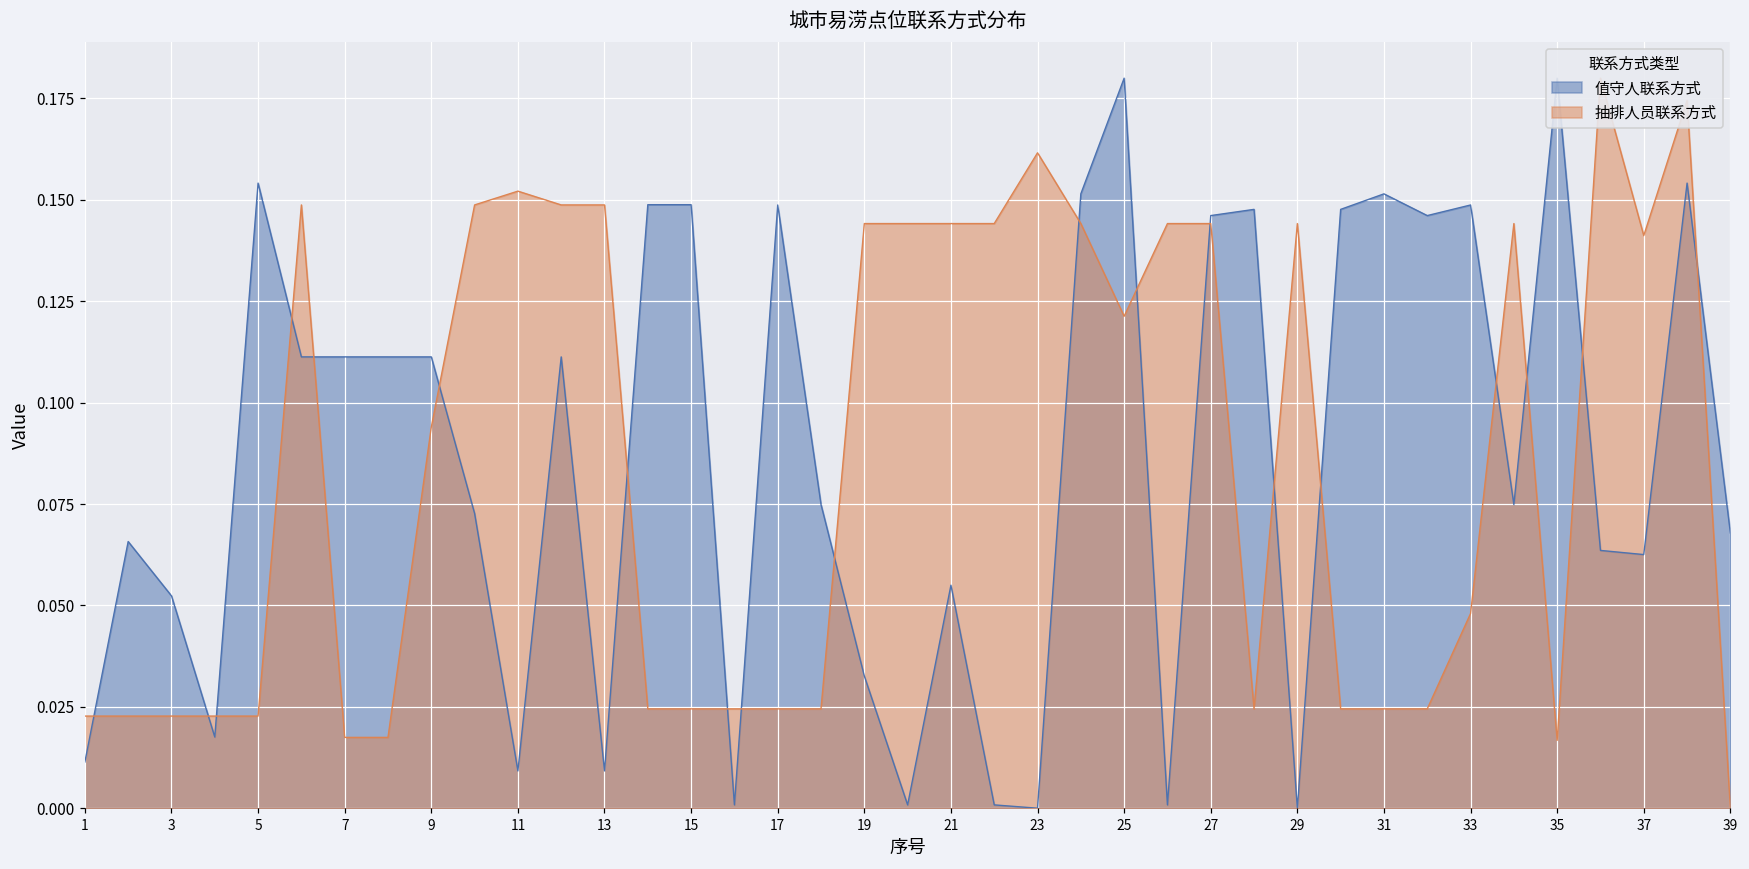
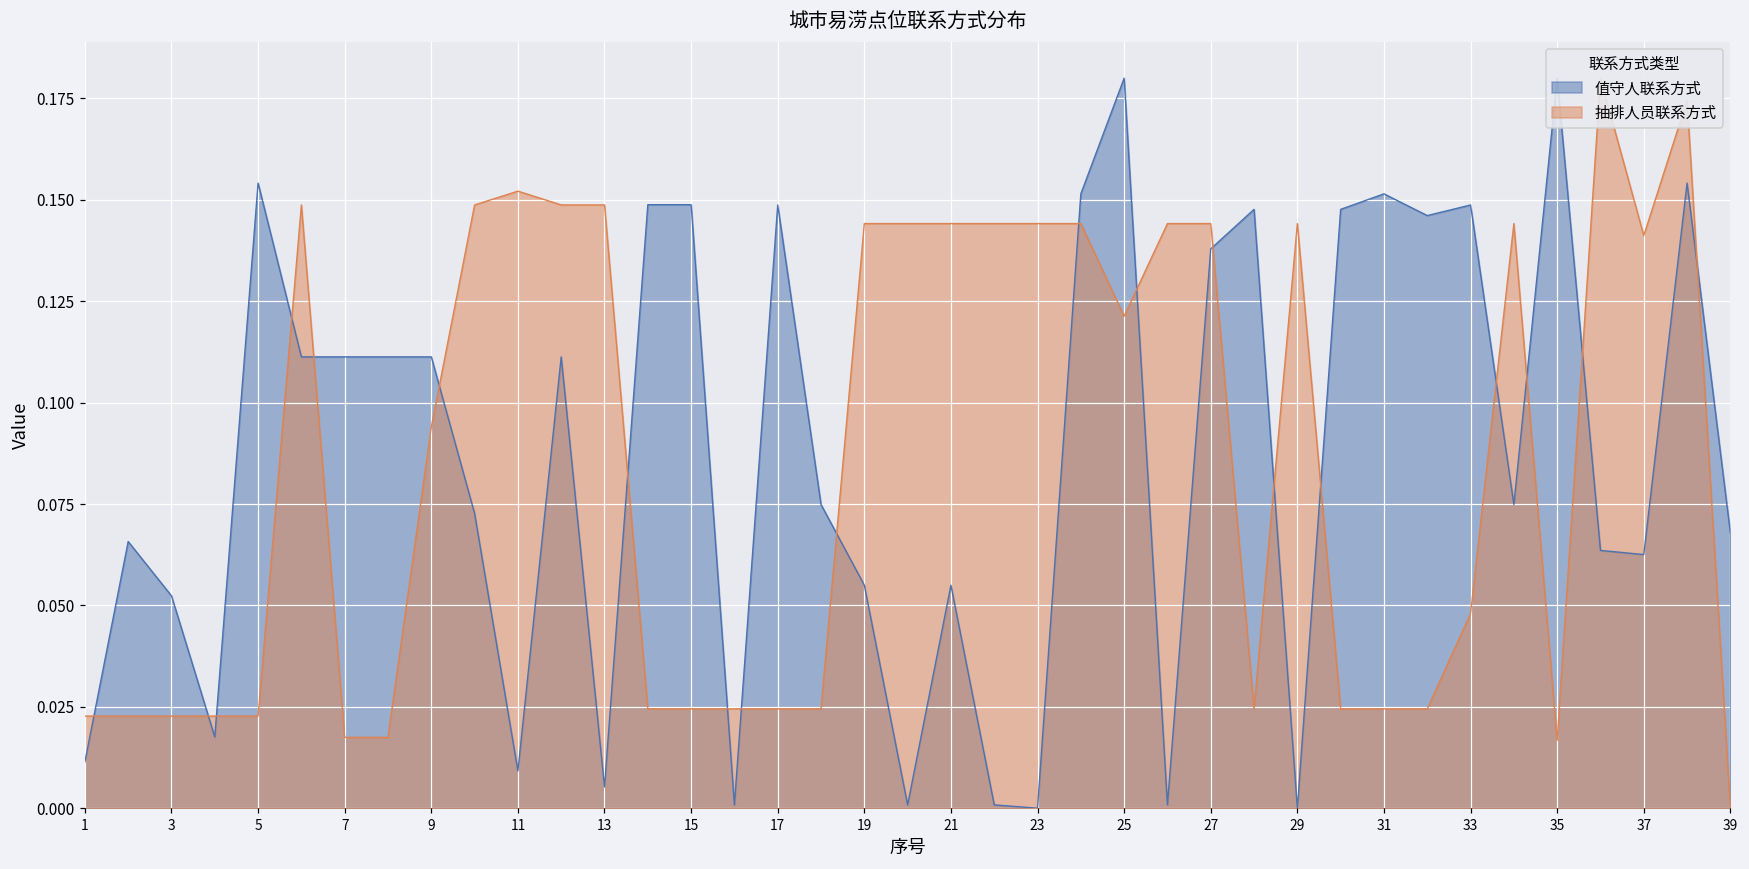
  {
    "值守人联系方式": {
      "1": 0.011,
      "3": 0.052,
      "5": 0.154,
      "7": 0.111,
      "9": 0.111,
      "11": 0.009,
-     "13": 0.009,
+     "13": 0.005,
      "15": 0.149,
      "17": 0.149,
-     "19": 0.033,
+     "19": 0.055,
      "21": 0.055,
      "23": 0.000,
      "25": 0.180,
-     "27": 0.146,
+     "27": 0.138,
      "29": 0.000,
      "31": 0.151,
      "33": 0.149,
      "37": 0.063,
      "39": 0.068
    },
    "抽排人员联系方式": {
      "1": 0.023,
      "3": 0.023,
      "5": 0.023,
      "7": 0.017,
      "9": 0.094,
      "11": 0.152,
      "13": 0.149,
      "15": 0.024,
      "17": 0.024,
      "19": 0.144,
      "21": 0.144,
-     "23": 0.162,
+     "23": 0.144,
      "25": 0.121,
      "27": 0.144,
      "29": 0.144,
      "31": 0.024,
      "33": 0.048,
      "35": 0.017,
      "37": 0.141,
      "39": 0.000
    }
  }
